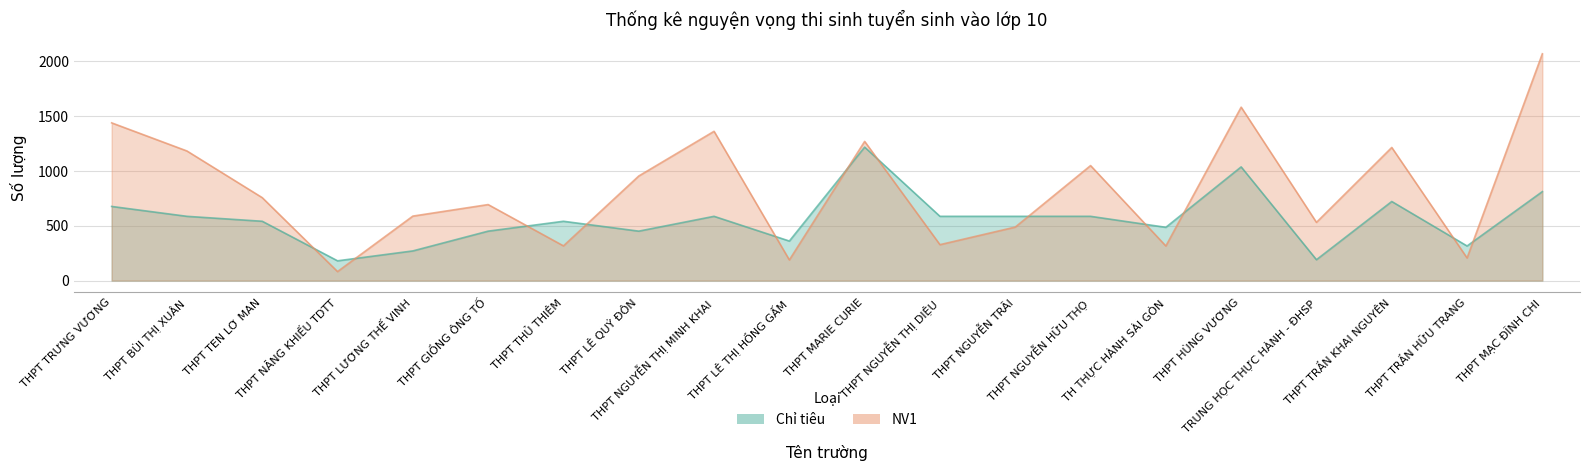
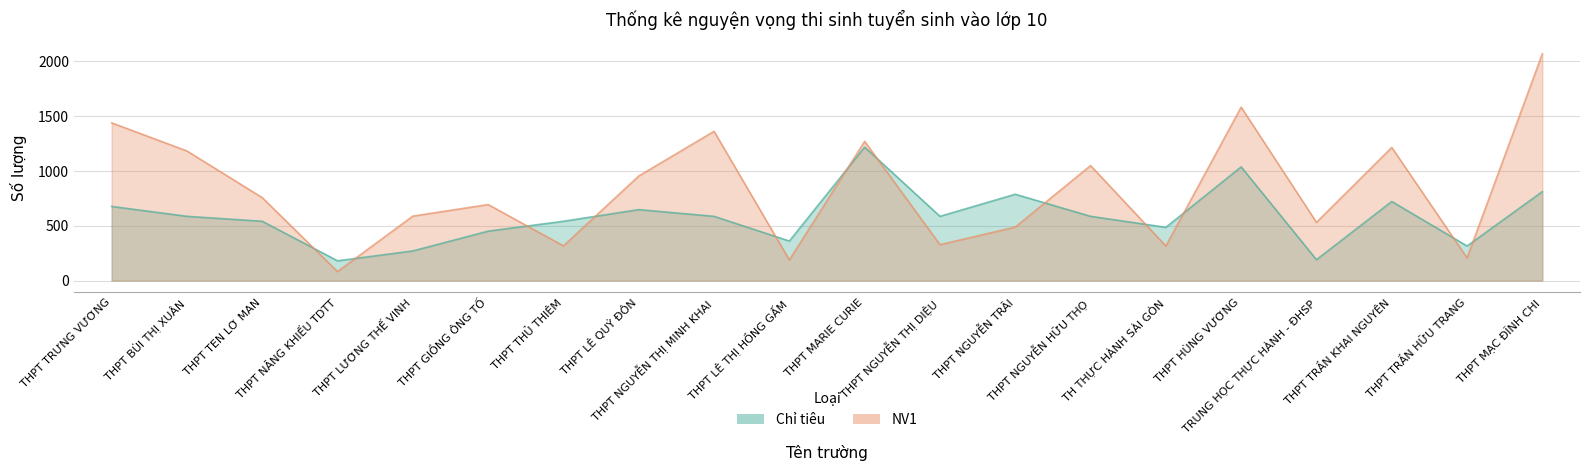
  {
    "Chỉ tiêu": {
      "THPT TRƯNG VƯƠNG": 680,
      "THPT BÙI THỊ XUÂN": 590,
      "THPT TEN LƠ MAN": 540,
      "THPT NĂNG KHIẾU TDTT": 180,
      "THPT LƯƠNG THẾ VINH": 270,
      "THPT GIỒNG ÔNG TỐ": 450,
      "THPT THỦ THIÊM": 540,
-     "THPT LÊ QUÝ ĐÔN": 450,
+     "THPT LÊ QUÝ ĐÔN": 650,
      "THPT NGUYỄN THỊ MINH KHAI": 590,
      "THPT LÊ THỊ HỒNG GẤM": 360,
      "THPT MARIE CURIE": 1220,
      "THPT NGUYỄN THỊ DIỆU": 590,
-     "THPT NGUYỄN TRÃI": 590,
+     "THPT NGUYỄN TRÃI": 790,
      "THPT NGUYỄN HỮU THỌ": 590,
      "TH THỰC HÀNH SÀI GÒN": 490,
      "THPT HÙNG VƯƠNG": 1040,
      "TRUNG HỌC THỰC HÀNH - ĐHSP": 190,
      "THPT TRẦN KHAI NGUYÊN": 720,
      "THPT TRẦN HỮU TRANG": 320,
      "THPT MẠC ĐĨNH CHI": 810
    },
    "NV1": {
      "THPT TRƯNG VƯƠNG": 1440,
      "THPT BÙI THỊ XUÂN": 1180,
      "THPT TEN LƠ MAN": 760,
      "THPT NĂNG KHIẾU TDTT": 80,
      "THPT LƯƠNG THẾ VINH": 590,
      "THPT GIỒNG ÔNG TỐ": 690,
      "THPT THỦ THIÊM": 320,
      "THPT LÊ QUÝ ĐÔN": 950,
      "THPT NGUYỄN THỊ MINH KHAI": 1360,
      "THPT LÊ THỊ HỒNG GẤM": 190,
      "THPT MARIE CURIE": 1270,
      "THPT NGUYỄN THỊ DIỆU": 330,
      "THPT NGUYỄN TRÃI": 490,
      "THPT NGUYỄN HỮU THỌ": 1050,
      "TH THỰC HÀNH SÀI GÒN": 320,
      "THPT HÙNG VƯƠNG": 1580,
      "TRUNG HỌC THỰC HÀNH - ĐHSP": 530,
      "THPT TRẦN KHAI NGUYÊN": 1210,
      "THPT TRẦN HỮU TRANG": 210,
      "THPT MẠC ĐĨNH CHI": 2070
    }
  }
